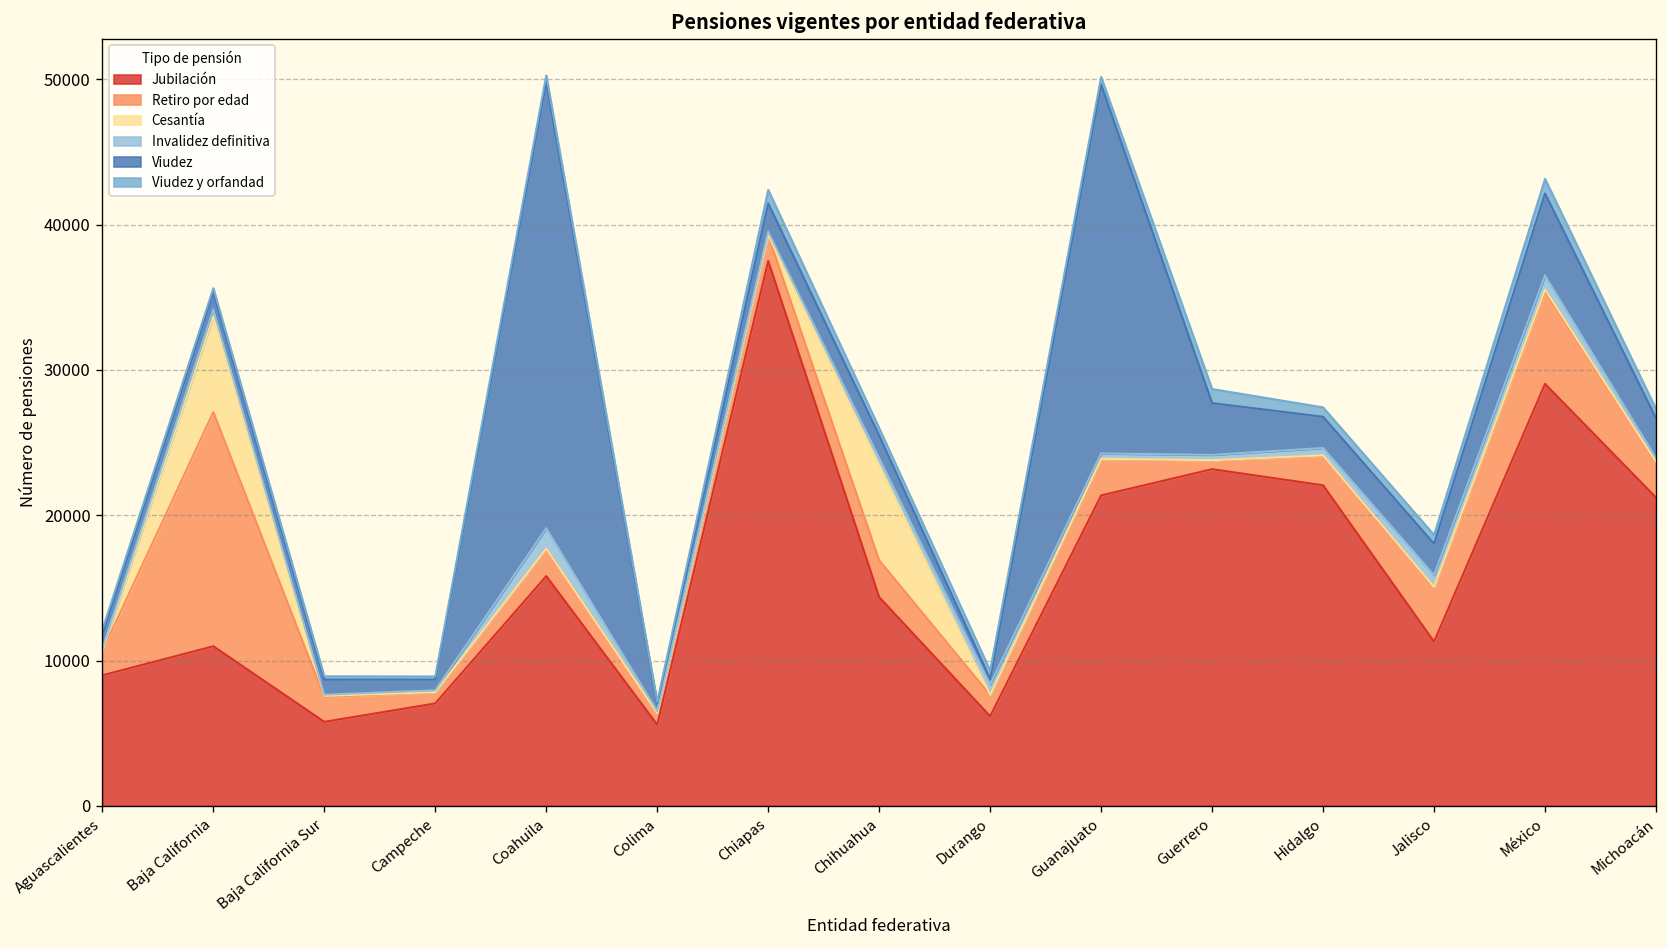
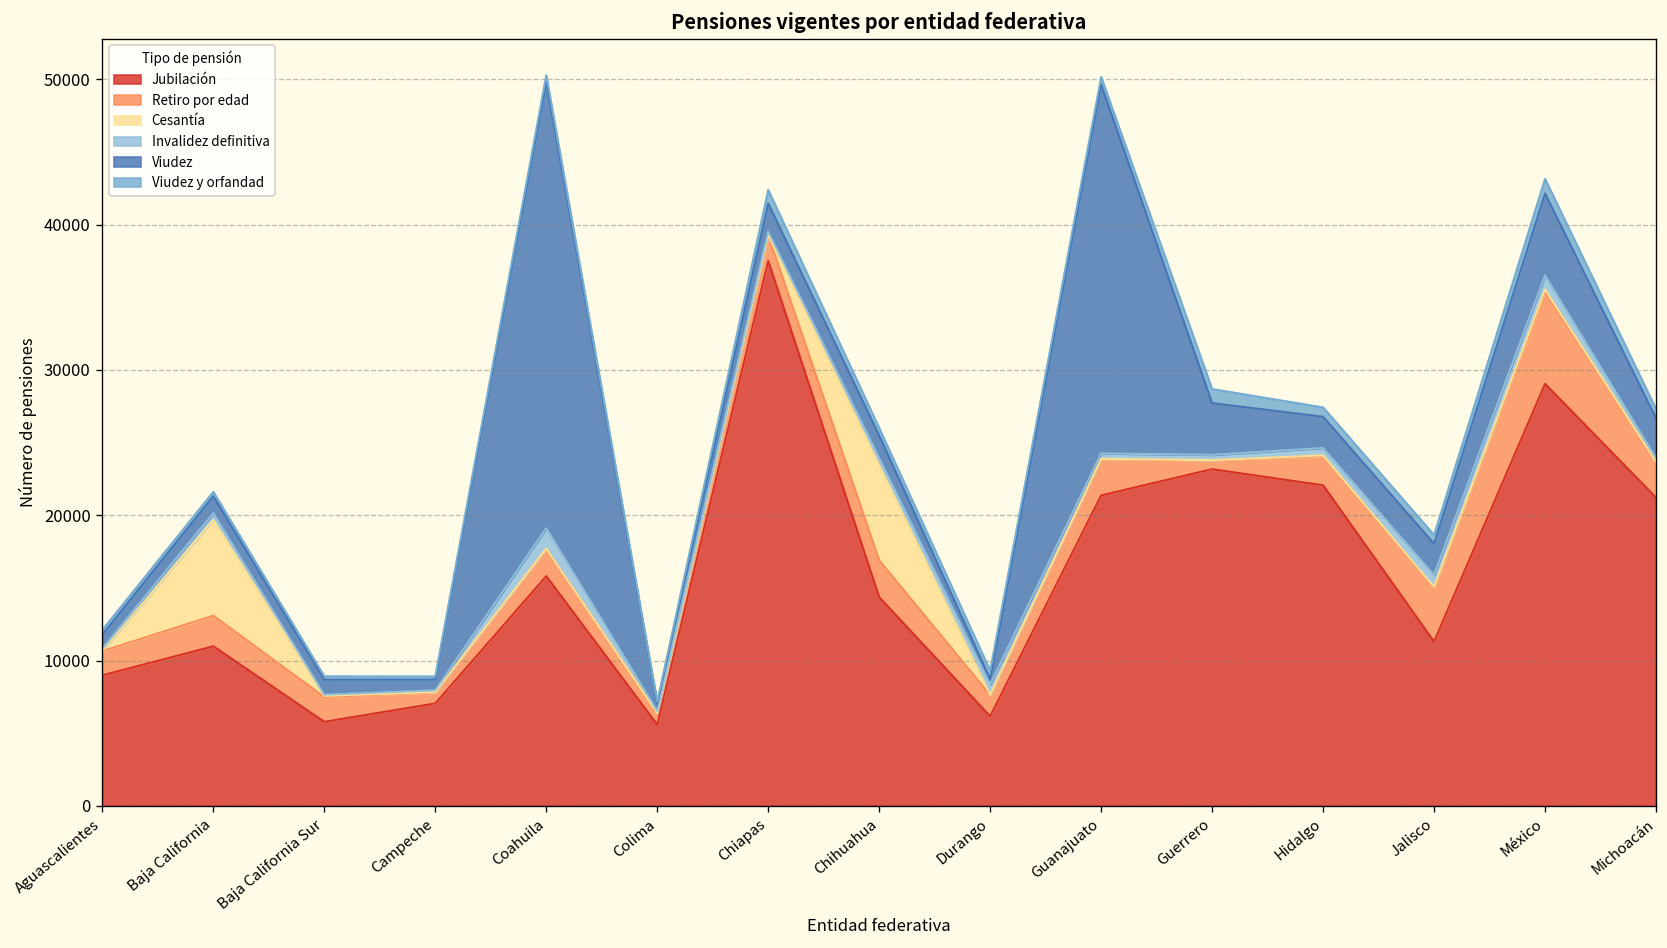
  {
    "Jubilación": {
      "Aguascalientes": 9000,
      "Baja California": 11000,
      "Baja California Sur": 5800,
      "Campeche": 7100,
      "Coahuila": 15800,
      "Colima": 5600,
      "Chiapas": 37500,
      "Chihuahua": 14400,
      "Durango": 6200,
      "Guanajuato": 21400,
      "Guerrero": 23200,
      "Hidalgo": 22100,
      "Jalisco": 11300,
      "México": 29000,
      "Michoacán": 21200
    },
    "Retiro por edad": {
-     "Baja California": 16100,
+     "Baja California": 2100,
      "Chihuahua": 2500
    },
    "Cesantía": {
      "Baja California": 6600,
      "Chihuahua": 6500
    },
    "Viudez": {
      "Aguascalientes": 1000,
      "Baja California": 1200,
      "Baja California Sur": 1000,
      "Campeche": 700,
      "Coahuila": 30700,
      "Chiapas": 1900,
      "Chihuahua": 1500,
      "Durango": 400,
      "Guanajuato": 25400,
      "Guerrero": 3600,
      "Hidalgo": 2100,
      "Jalisco": 2200,
      "México": 5600,
      "Michoacán": 2700
    }
  }
